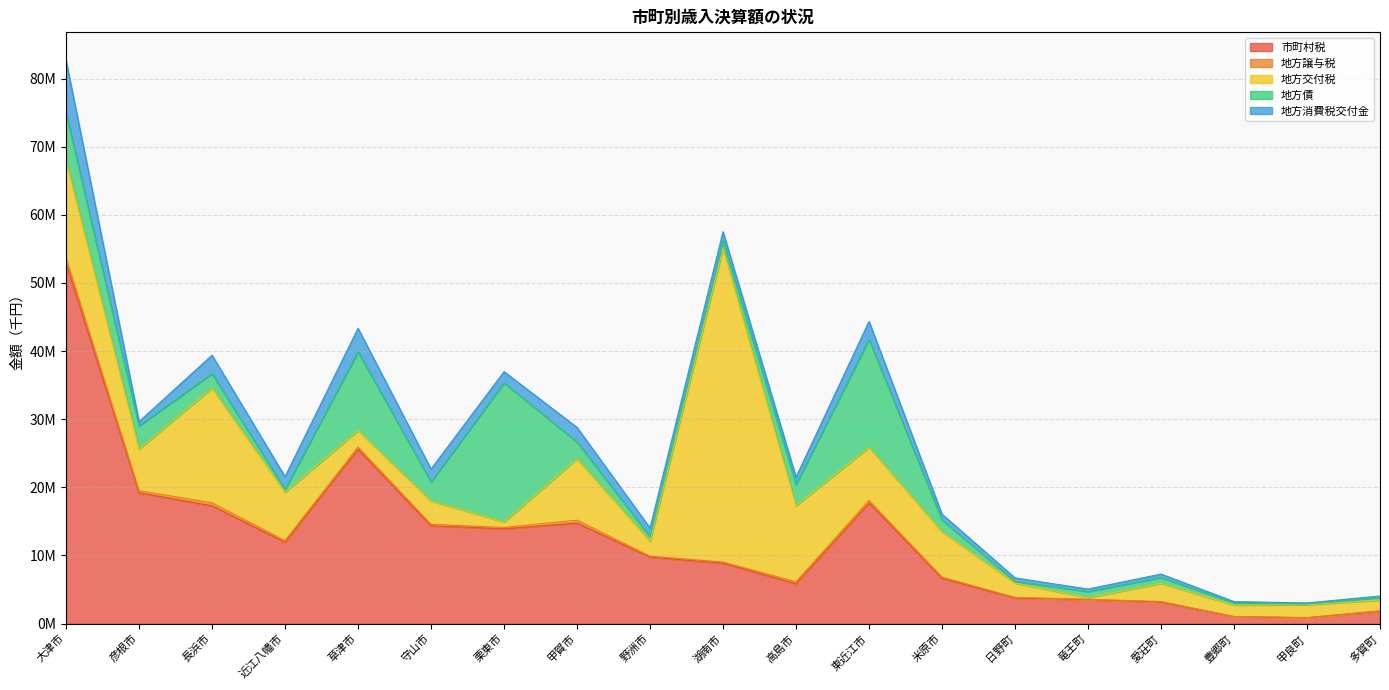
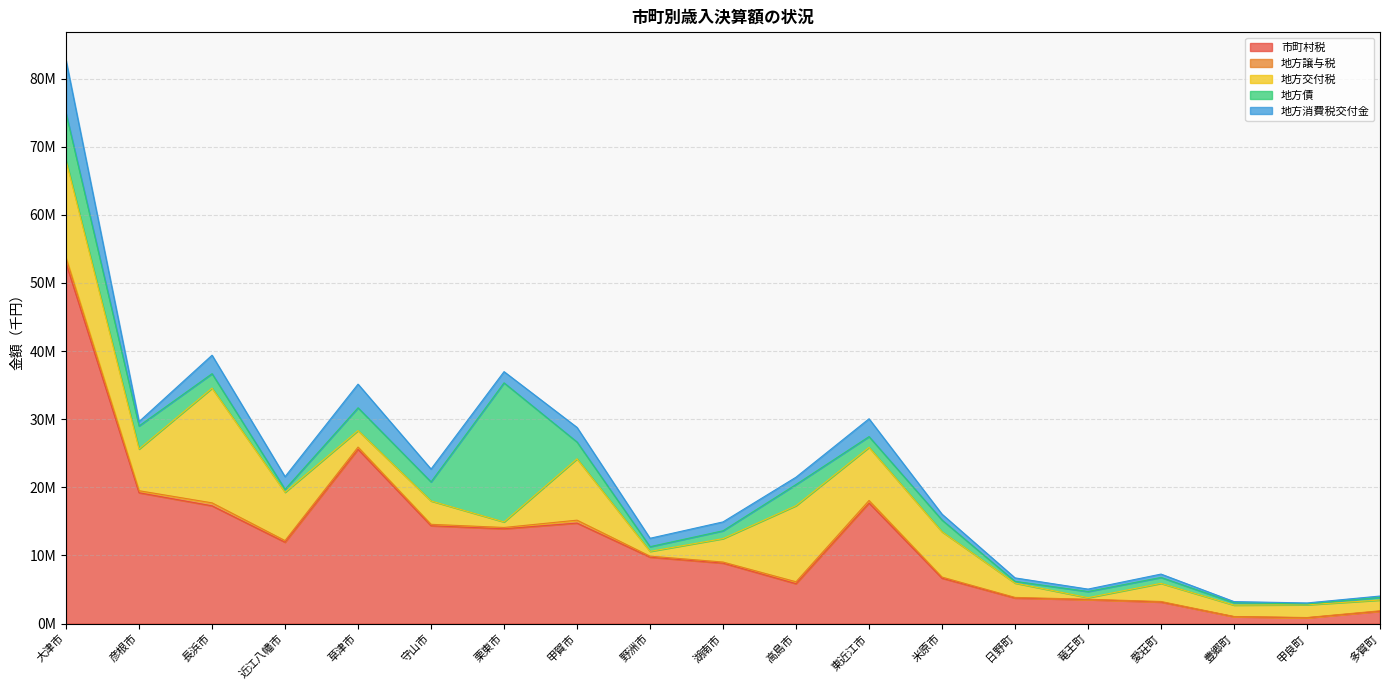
  {
    "地方交付税": {
      "大津市": 14000000,
      "彦根市": 6000000,
      "長浜市": 17000000,
      "近江八幡市": 7000000,
      "草津市": 2000000,
      "守山市": 3000000,
      "栗東市": 1000000,
      "甲賀市": 9000000,
-     "野洲市": 2000000,
-     "湖南市": 46000000,
+     "野洲市": 1000000,
+     "湖南市": 3000000,
      "高島市": 11000000,
      "東近江市": 8000000,
      "米原市": 7000000,
      "愛荘町": 3000000,
      "多賀町": 2000000
    },
    "地方債": {
      "大津市": 7000000,
      "彦根市": 3000000,
      "長浜市": 2000000,
      "近江八幡市": 0,
-     "草津市": 12000000,
+     "草津市": 3000000,
      "守山市": 3000000,
      "栗東市": 20000000,
      "甲賀市": 2000000,
      "野洲市": 1000000,
      "湖南市": 1000000,
      "高島市": 3000000,
-     "東近江市": 16000000,
+     "東近江市": 2000000,
      "米原市": 2000000,
      "愛荘町": 1000000
    },
    "地方消費税交付金": {
      "大津市": 8000000,
      "彦根市": 1000000,
      "長浜市": 3000000,
      "近江八幡市": 2000000,
      "草津市": 3000000,
      "守山市": 2000000,
      "栗東市": 2000000,
      "甲賀市": 2000000,
      "野洲市": 1000000,
      "湖南市": 1000000,
      "高島市": 1000000,
      "東近江市": 3000000,
      "米原市": 1000000,
      "日野町": 1000000,
      "愛荘町": 0
    }
  }
